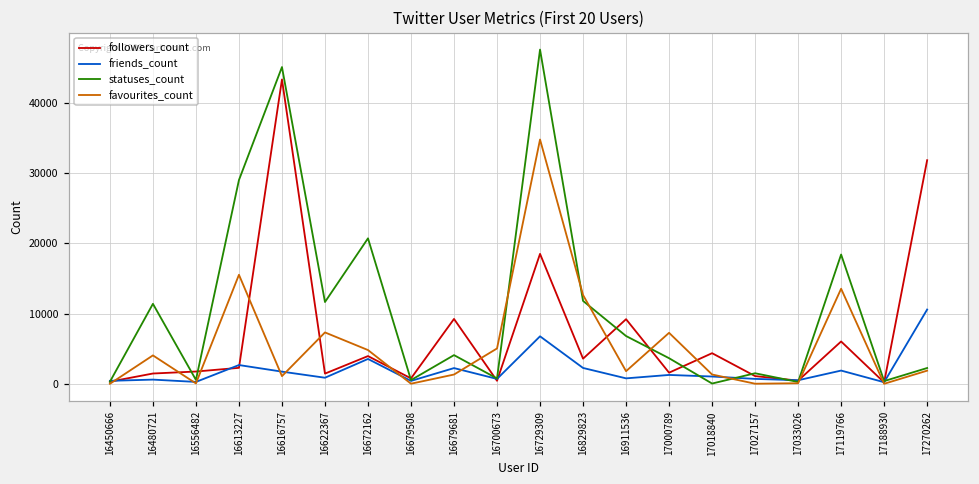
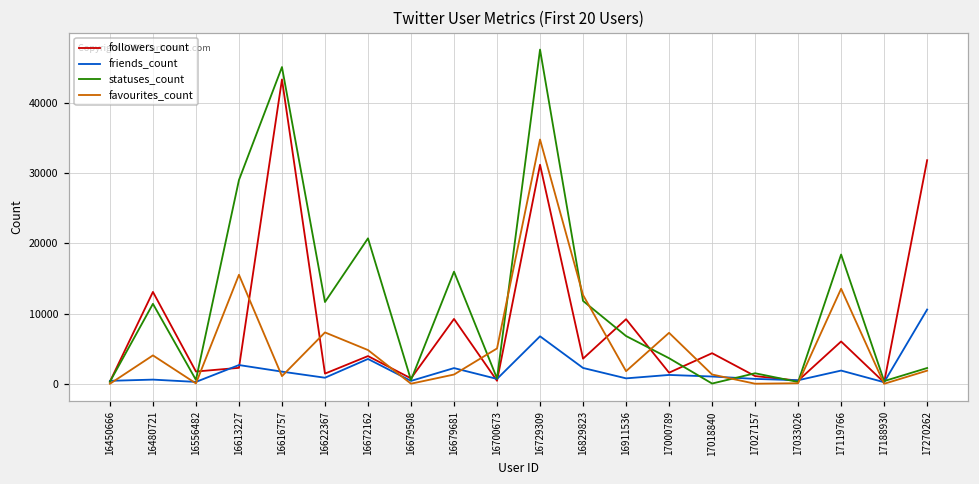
  {
    "followers_count": {
-     "16480721": 1000,
+     "16480721": 13000,
      "16556482": 2000,
      "16616757": 43000,
      "16622367": 1000,
      "16672162": 4000,
      "16679681": 9000,
-     "16729309": 19000,
+     "16729309": 31000,
      "16829823": 4000,
      "16911536": 9000,
      "17018840": 4000,
      "17119766": 6000,
      "17270262": 32000
    },
    "friends_count": {
      "16480721": 1000,
      "16616757": 2000,
      "16622367": 1000,
      "16672162": 4000,
      "16679681": 2000,
      "16729309": 7000,
      "16829823": 2000,
      "16911536": 1000,
      "17119766": 2000,
      "17270262": 11000
    },
    "statuses_count": {
      "16480721": 11000,
      "16613227": 29000,
      "16616757": 45000,
      "16622367": 12000,
      "16672162": 21000,
-     "16679681": 4000,
+     "16679681": 16000,
      "16729309": 48000,
      "16829823": 12000,
      "16911536": 7000,
      "17000789": 4000,
      "17018840": 0,
      "17027157": 2000,
      "17119766": 18000
    },
    "favourites_count": {
      "16480721": 4000,
      "16613227": 16000,
      "16616757": 1000,
      "16622367": 7000,
      "16672162": 5000,
      "16679681": 1000,
      "16700673": 5000,
      "16729309": 35000,
      "16829823": 13000,
      "16911536": 2000,
      "17000789": 7000,
      "17027157": 0,
      "17119766": 14000
    }
  }
